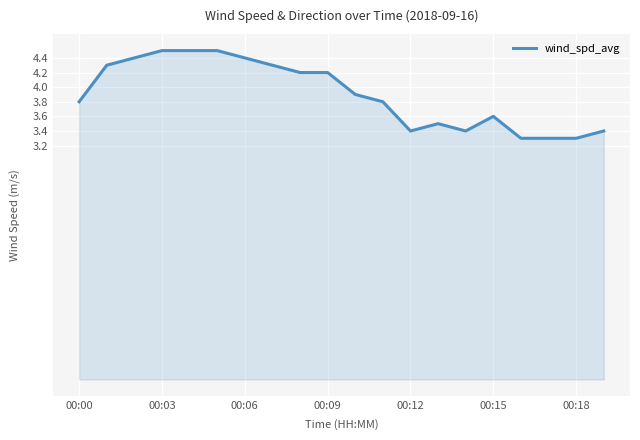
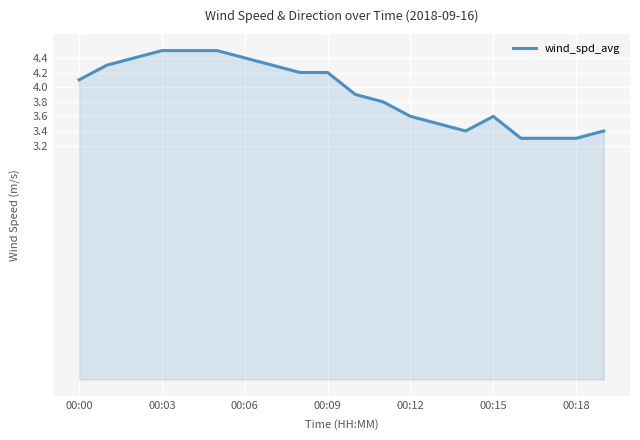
  {
-   "00:00": 3.8,
+   "00:00": 4.1,
    "00:03": 4.5,
    "00:06": 4.4,
    "00:09": 4.2,
-   "00:12": 3.4,
+   "00:12": 3.6,
    "00:15": 3.6,
    "00:18": 3.3
  }
